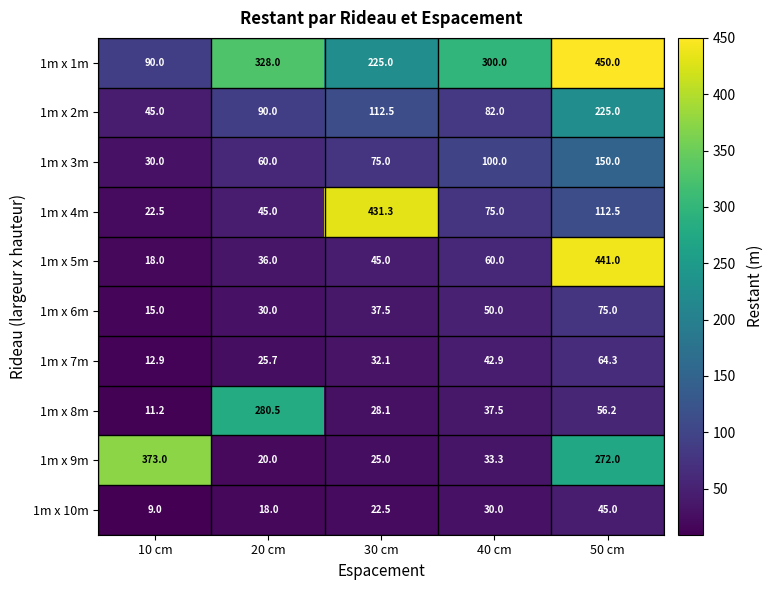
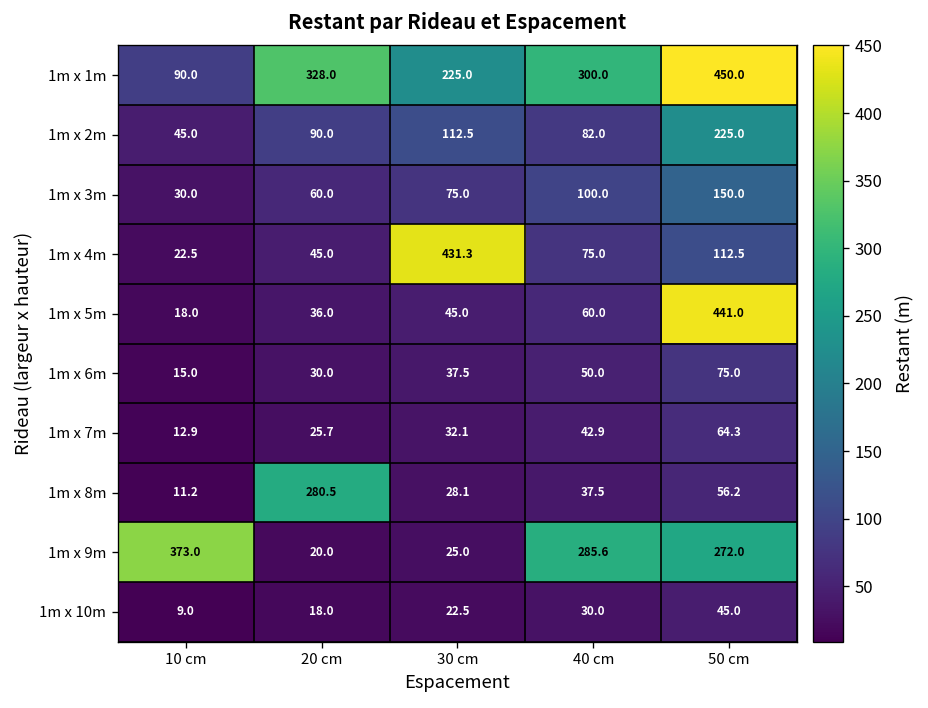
  {
    "1m x 1m": {
      "10 cm": 90.0,
      "20 cm": 328.0,
      "30 cm": 225.0,
      "40 cm": 300.0,
      "50 cm": 450.0
    },
    "1m x 2m": {
      "10 cm": 45.0,
      "20 cm": 90.0,
      "30 cm": 112.5,
      "40 cm": 82.0,
      "50 cm": 225.0
    },
    "1m x 3m": {
      "10 cm": 30.0,
      "20 cm": 60.0,
      "30 cm": 75.0,
      "40 cm": 100.0,
      "50 cm": 150.0
    },
    "1m x 4m": {
      "10 cm": 22.5,
      "20 cm": 45.0,
      "30 cm": 431.3,
      "40 cm": 75.0,
      "50 cm": 112.5
    },
    "1m x 5m": {
      "10 cm": 18.0,
      "20 cm": 36.0,
      "30 cm": 45.0,
      "40 cm": 60.0,
      "50 cm": 441.0
    },
    "1m x 6m": {
      "10 cm": 15.0,
      "20 cm": 30.0,
      "30 cm": 37.5,
      "40 cm": 50.0,
      "50 cm": 75.0
    },
    "1m x 7m": {
      "10 cm": 12.9,
      "20 cm": 25.7,
      "30 cm": 32.1,
      "40 cm": 42.9,
      "50 cm": 64.3
    },
    "1m x 8m": {
      "10 cm": 11.2,
      "20 cm": 280.5,
      "30 cm": 28.1,
      "40 cm": 37.5,
      "50 cm": 56.2
    },
    "1m x 9m": {
      "10 cm": 373.0,
      "20 cm": 20.0,
      "30 cm": 25.0,
-     "40 cm": 33.3,
+     "40 cm": 285.6,
      "50 cm": 272.0
    },
    "1m x 10m": {
      "10 cm": 9.0,
      "20 cm": 18.0,
      "30 cm": 22.5,
      "40 cm": 30.0,
      "50 cm": 45.0
    }
  }
